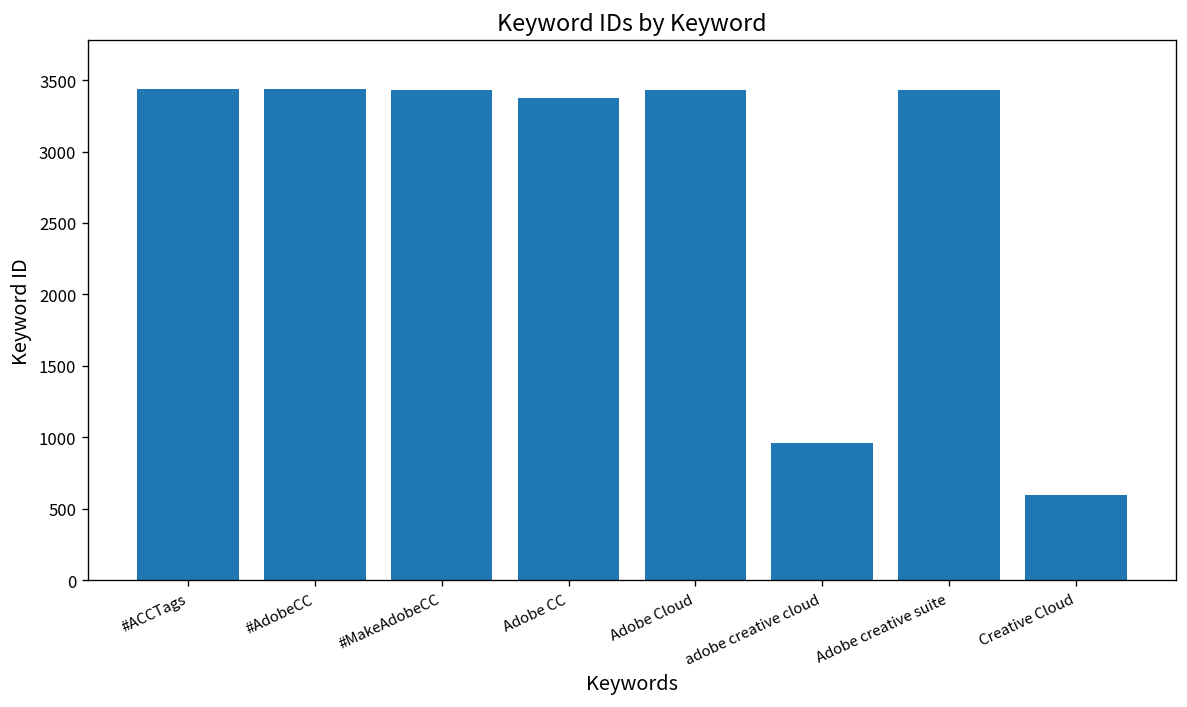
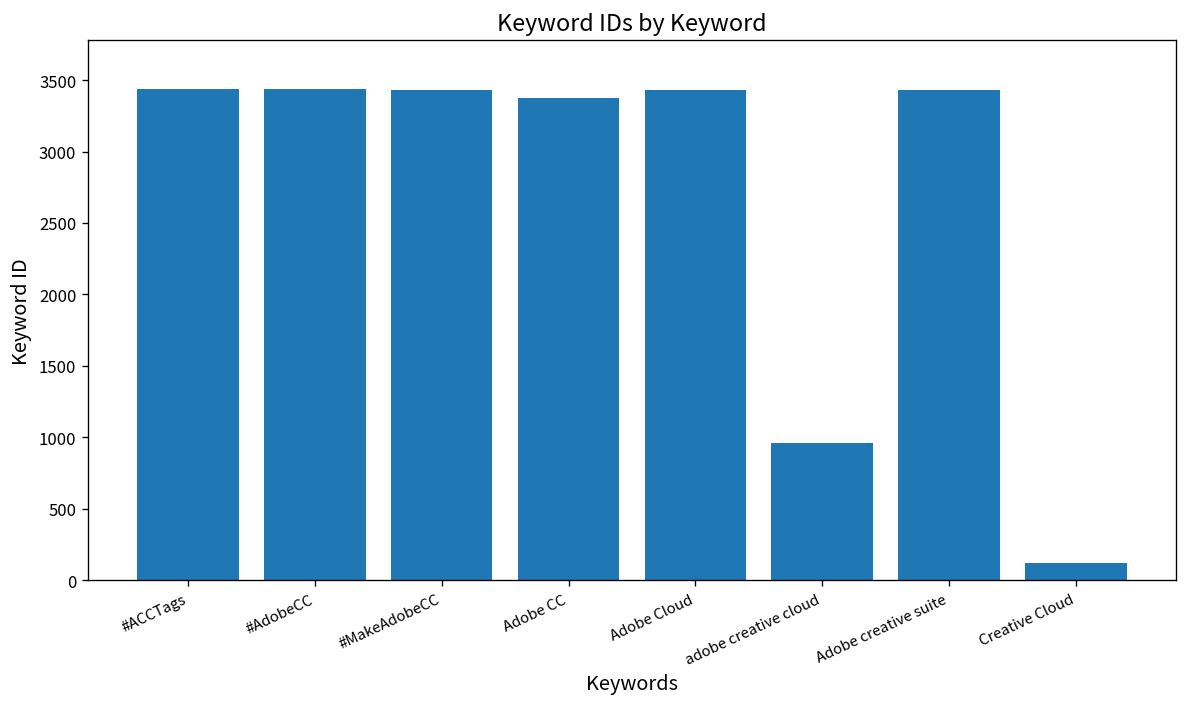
  {
    "#ACCTags": 3440,
    "#AdobeCC": 3430,
    "#MakeAdobeCC": 3430,
    "Adobe CC": 3380,
    "Adobe Cloud": 3430,
    "adobe creative cloud": 960,
    "Adobe creative suite": 3430,
-   "Creative Cloud": 600
+   "Creative Cloud": 120
  }
